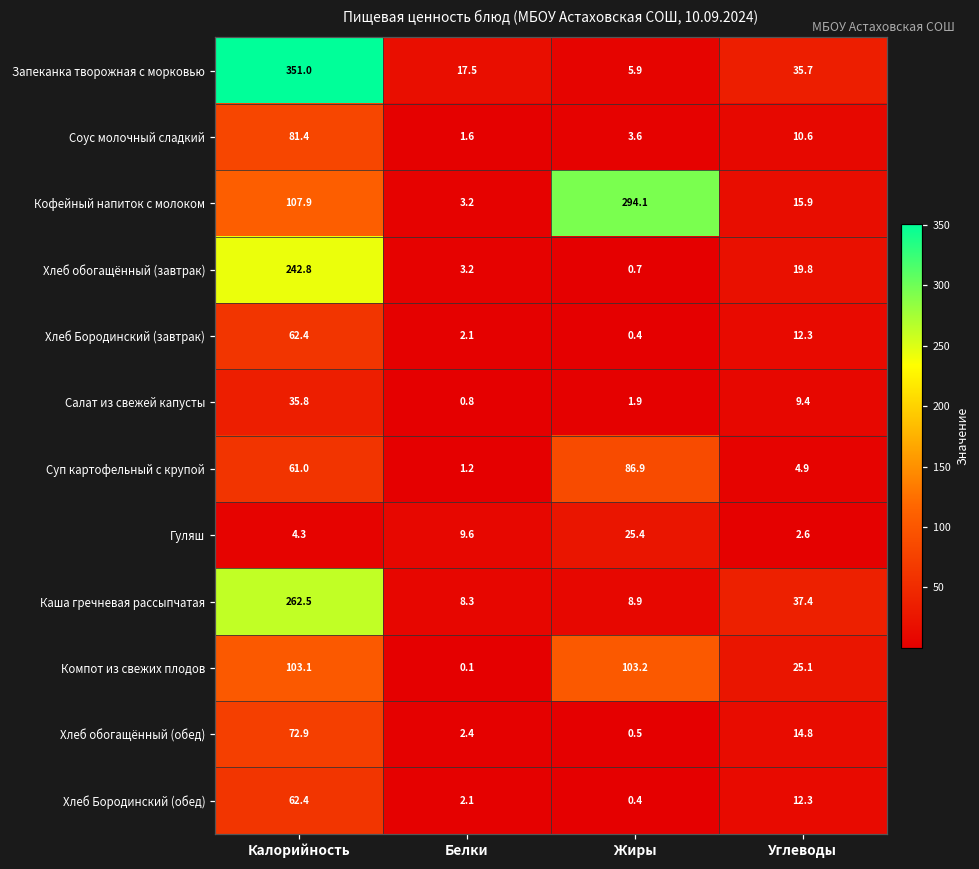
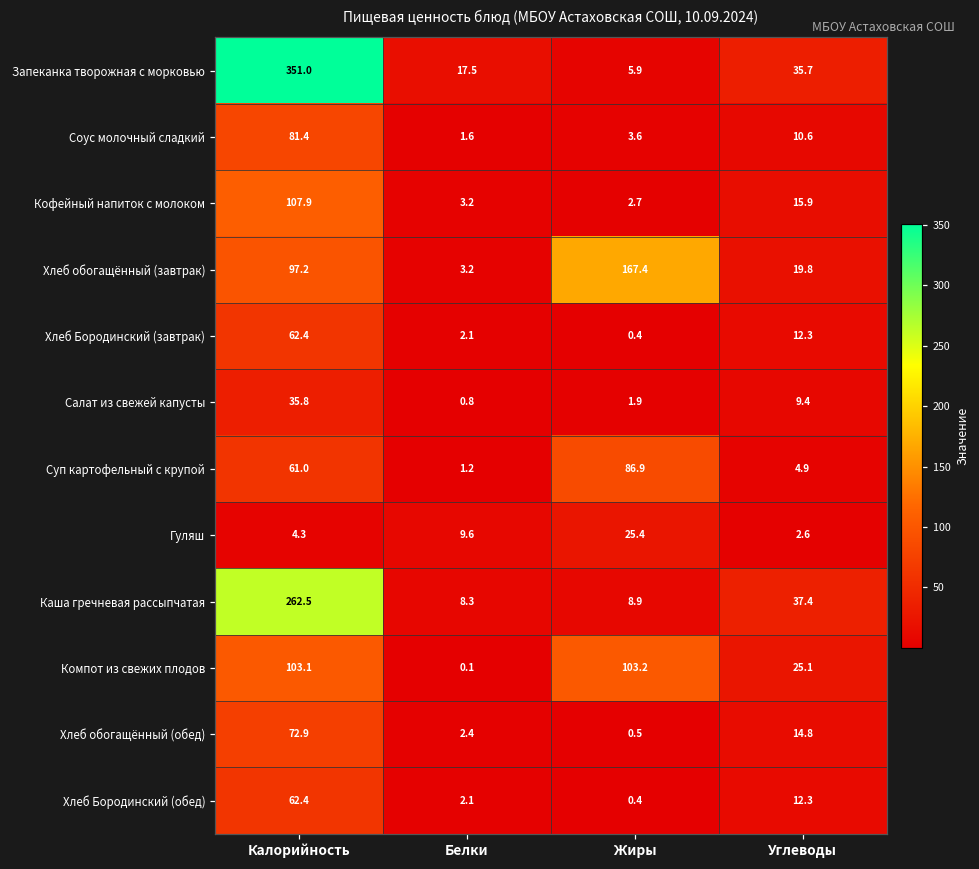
  {
    "Запеканка творожная с морковью": {
      "Калорийность": 351.0,
      "Белки": 17.5,
      "Жиры": 5.9,
      "Углеводы": 35.7
    },
    "Соус молочный сладкий": {
      "Калорийность": 81.4,
      "Белки": 1.6,
      "Жиры": 3.6,
      "Углеводы": 10.6
    },
    "Кофейный напиток с молоком": {
      "Калорийность": 107.9,
      "Белки": 3.2,
-     "Жиры": 294.1,
+     "Жиры": 2.7,
      "Углеводы": 15.9
    },
    "Хлеб обогащённый (завтрак)": {
-     "Калорийность": 242.8,
+     "Калорийность": 97.2,
      "Белки": 3.2,
-     "Жиры": 0.7,
+     "Жиры": 167.4,
      "Углеводы": 19.8
    },
    "Хлеб Бородинский (завтрак)": {
      "Калорийность": 62.4,
      "Белки": 2.1,
      "Жиры": 0.4,
      "Углеводы": 12.3
    },
    "Салат из свежей капусты": {
      "Калорийность": 35.8,
      "Белки": 0.8,
      "Жиры": 1.9,
      "Углеводы": 9.4
    },
    "Суп картофельный с крупой": {
      "Калорийность": 61.0,
      "Белки": 1.2,
      "Жиры": 86.9,
      "Углеводы": 4.9
    },
    "Гуляш": {
      "Калорийность": 4.3,
      "Белки": 9.6,
      "Жиры": 25.4,
      "Углеводы": 2.6
    },
    "Каша гречневая рассыпчатая": {
      "Калорийность": 262.5,
      "Белки": 8.3,
      "Жиры": 8.9,
      "Углеводы": 37.4
    },
    "Компот из свежих плодов": {
      "Калорийность": 103.1,
      "Белки": 0.1,
      "Жиры": 103.2,
      "Углеводы": 25.1
    },
    "Хлеб обогащённый (обед)": {
      "Калорийность": 72.9,
      "Белки": 2.4,
      "Жиры": 0.5,
      "Углеводы": 14.8
    },
    "Хлеб Бородинский (обед)": {
      "Калорийность": 62.4,
      "Белки": 2.1,
      "Жиры": 0.4,
      "Углеводы": 12.3
    }
  }
